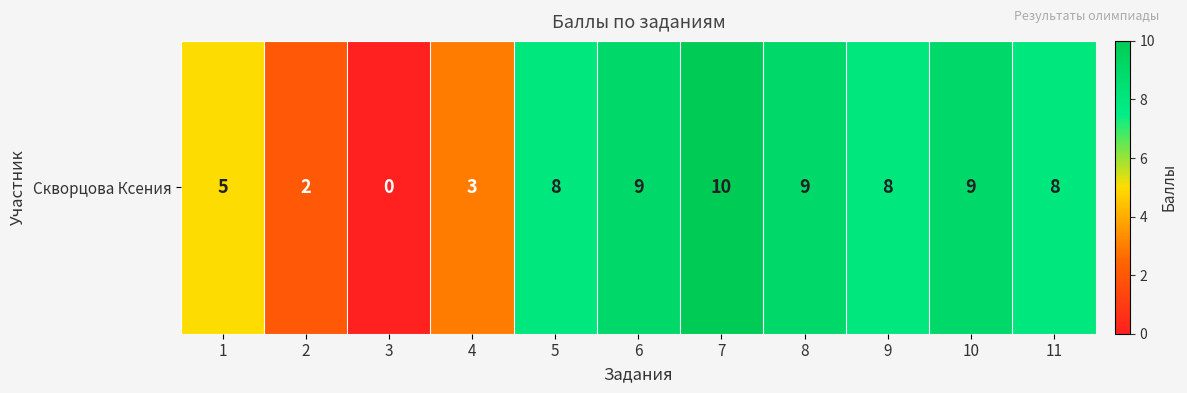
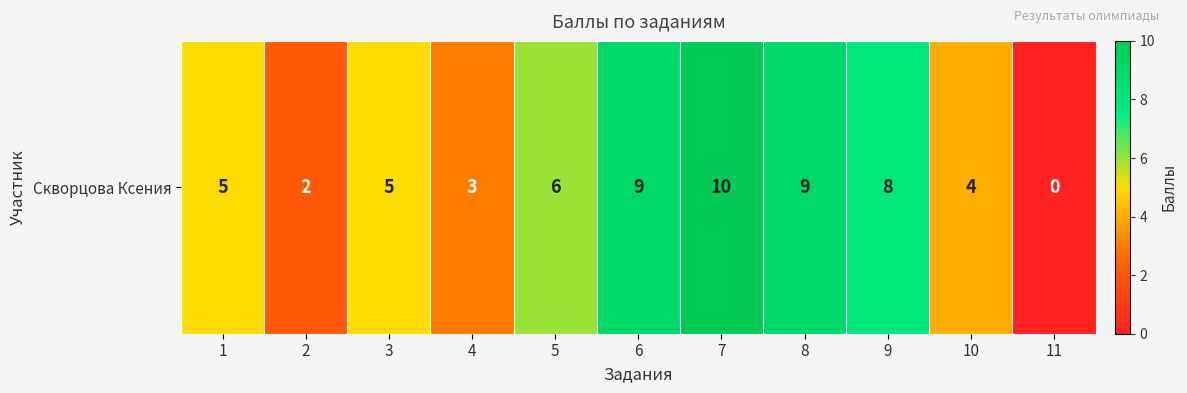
  {
    "Скворцова Ксения": {
      "1": 5,
      "2": 2,
-     "3": 0,
+     "3": 5,
      "4": 3,
-     "5": 8,
+     "5": 6,
      "6": 9,
      "7": 10,
      "8": 9,
      "9": 8,
-     "10": 9,
-     "11": 8
+     "10": 4,
+     "11": 0
    }
  }
